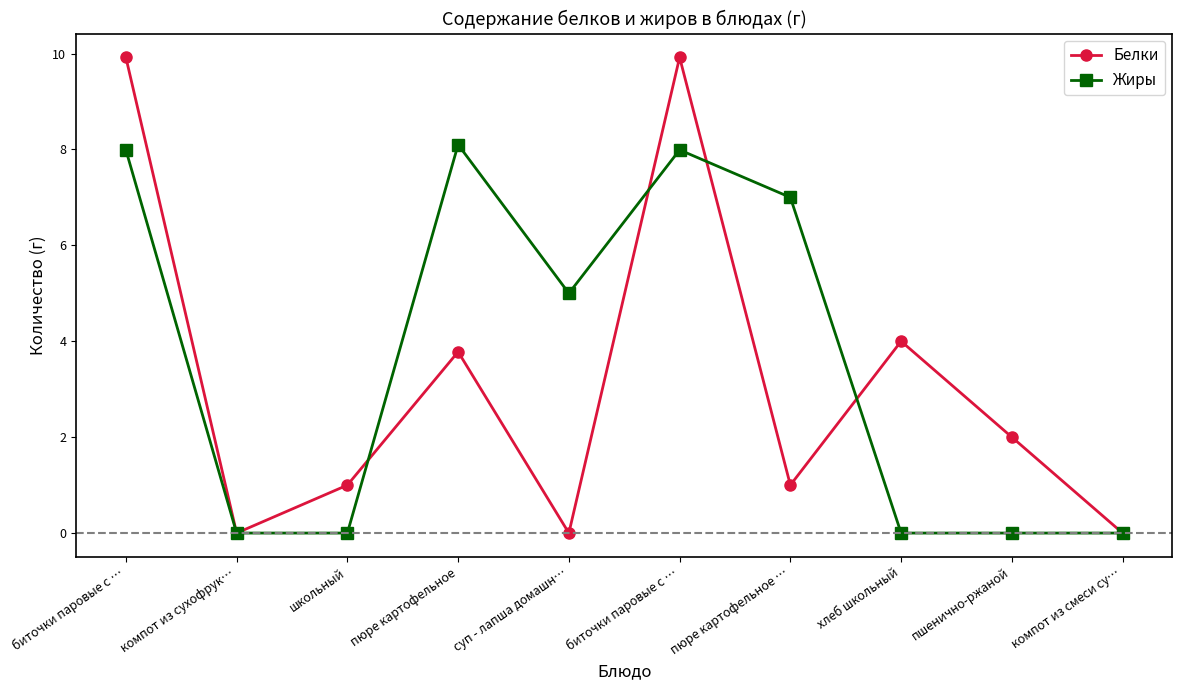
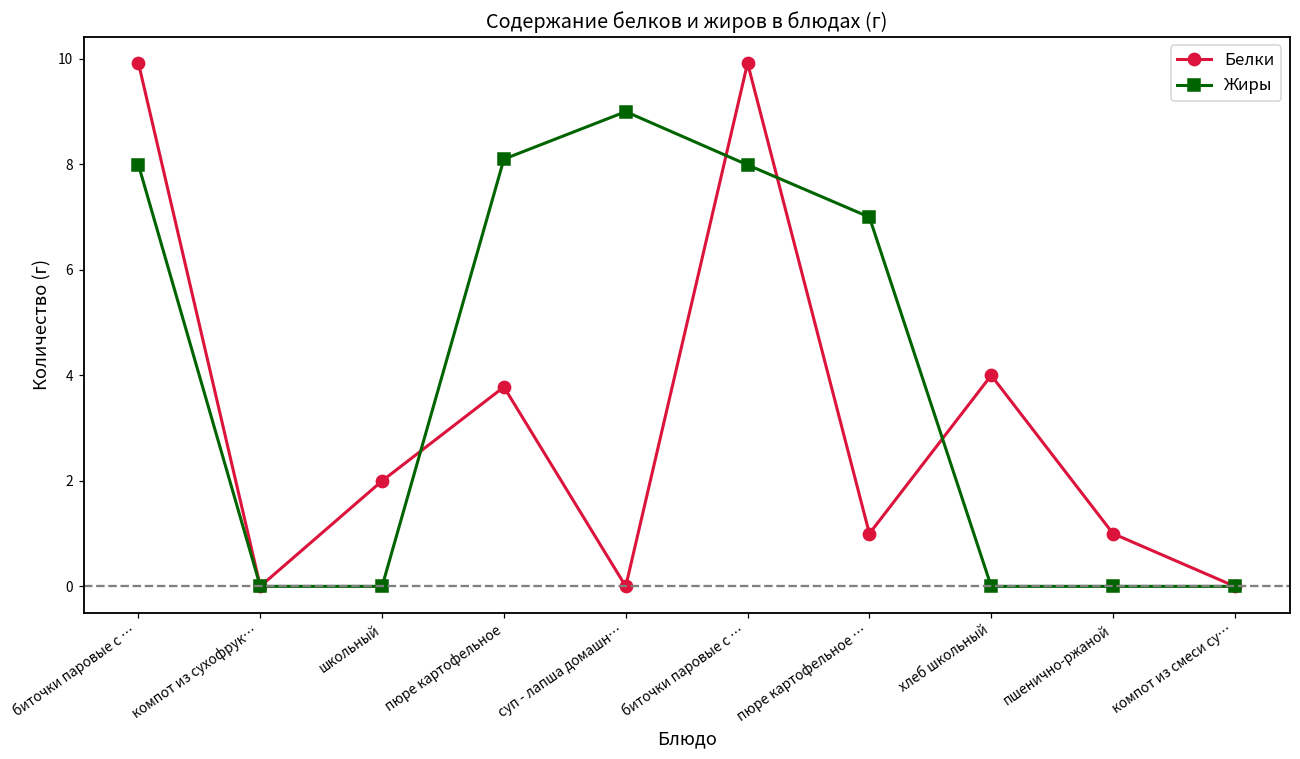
  {
    "Белки": {
-     "школьный": 1,
+     "школьный": 2,
      "пюре картофельное": 3.8,
      "суп - лапша домашн…": 0,
      "пюре картофельное …": 1,
      "хлеб школьный": 4,
-     "пшенично-ржаной": 2
+     "пшенично-ржаной": 1
    },
    "Жиры": {
      "школьный": 0,
      "пюре картофельное": 8.1,
-     "суп - лапша домашн…": 5,
+     "суп - лапша домашн…": 9,
      "пюре картофельное …": 7,
      "хлеб школьный": 0,
      "пшенично-ржаной": 0
    }
  }
